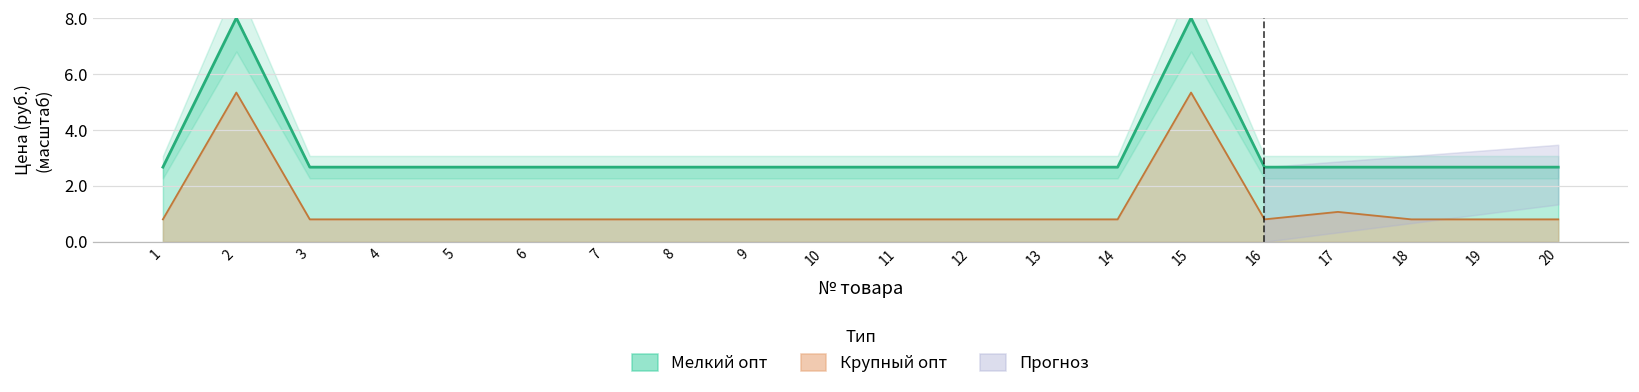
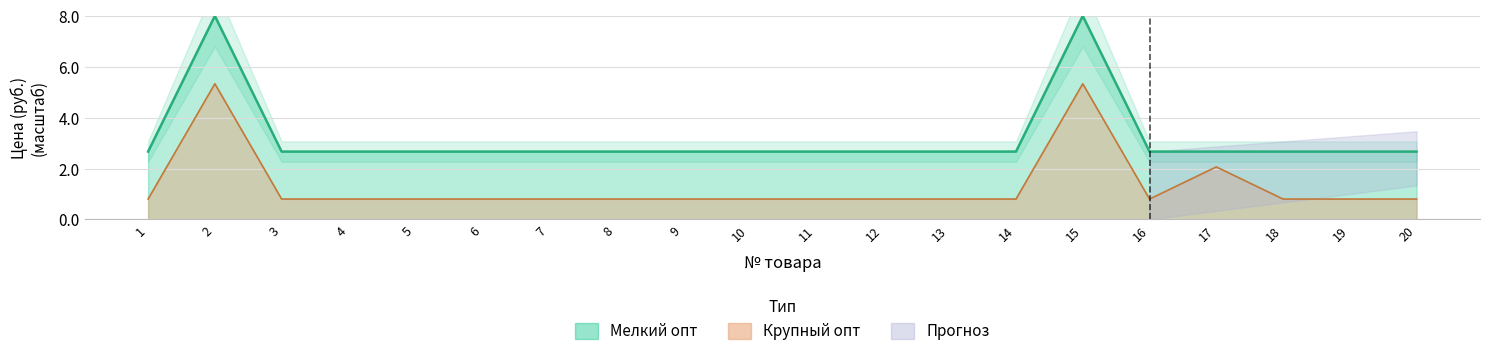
  {
    "Крупный опт": {
      "1": 0.8,
      "2": 5.3,
      "3": 0.8,
      "4": 0.8,
      "5": 0.8,
      "6": 0.8,
      "7": 0.8,
      "8": 0.8,
      "9": 0.8,
      "10": 0.8,
      "11": 0.8,
      "12": 0.8,
      "13": 0.8,
      "14": 0.8,
      "15": 5.3,
      "16": 0.8,
-     "17": 1.1,
+     "17": 2.1,
      "18": 0.8,
      "19": 0.8,
      "20": 0.8
    }
  }
